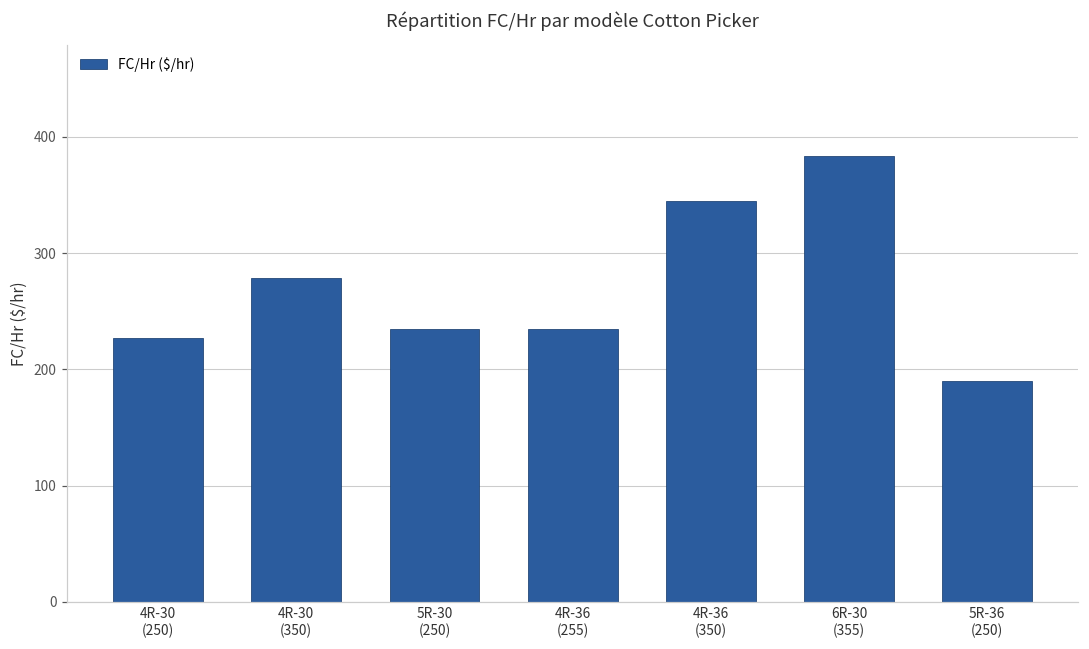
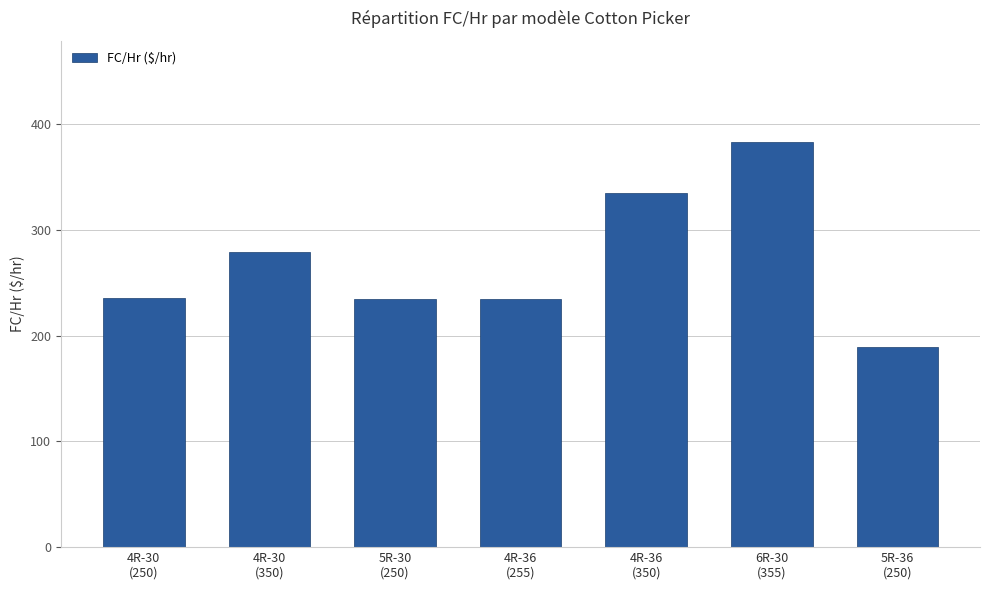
  {
-   "4R-30 (250)": 227,
+   "4R-30 (250)": 235,
    "4R-30 (350)": 279,
    "5R-30 (250)": 235,
    "4R-36 (255)": 235,
-   "4R-36 (350)": 345,
+   "4R-36 (350)": 335,
    "6R-30 (355)": 383,
    "5R-36 (250)": 190
  }
